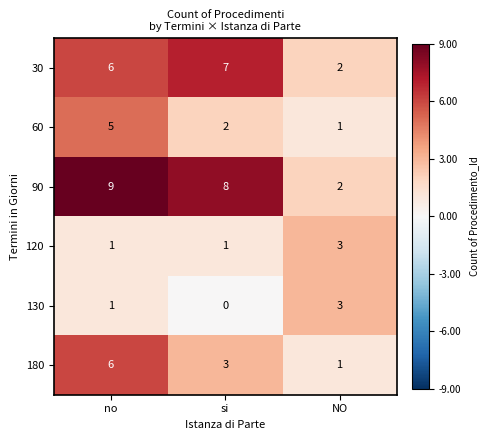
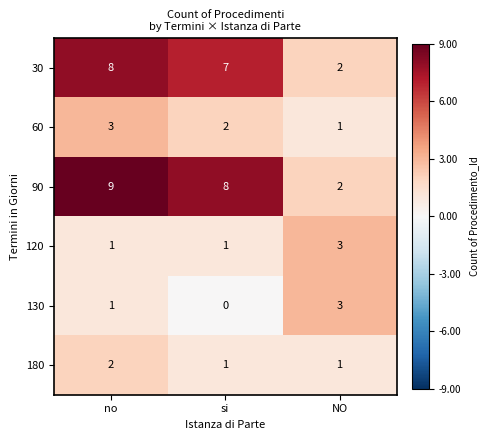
  {
    "30": {
-     "no": 6,
+     "no": 8,
      "si": 7,
      "NO": 2
    },
    "60": {
-     "no": 5,
+     "no": 3,
      "si": 2,
      "NO": 1
    },
    "90": {
      "no": 9,
      "si": 8,
      "NO": 2
    },
    "120": {
      "no": 1,
      "si": 1,
      "NO": 3
    },
    "130": {
      "no": 1,
      "si": 0,
      "NO": 3
    },
    "180": {
-     "no": 6,
-     "si": 3,
+     "no": 2,
+     "si": 1,
      "NO": 1
    }
  }
